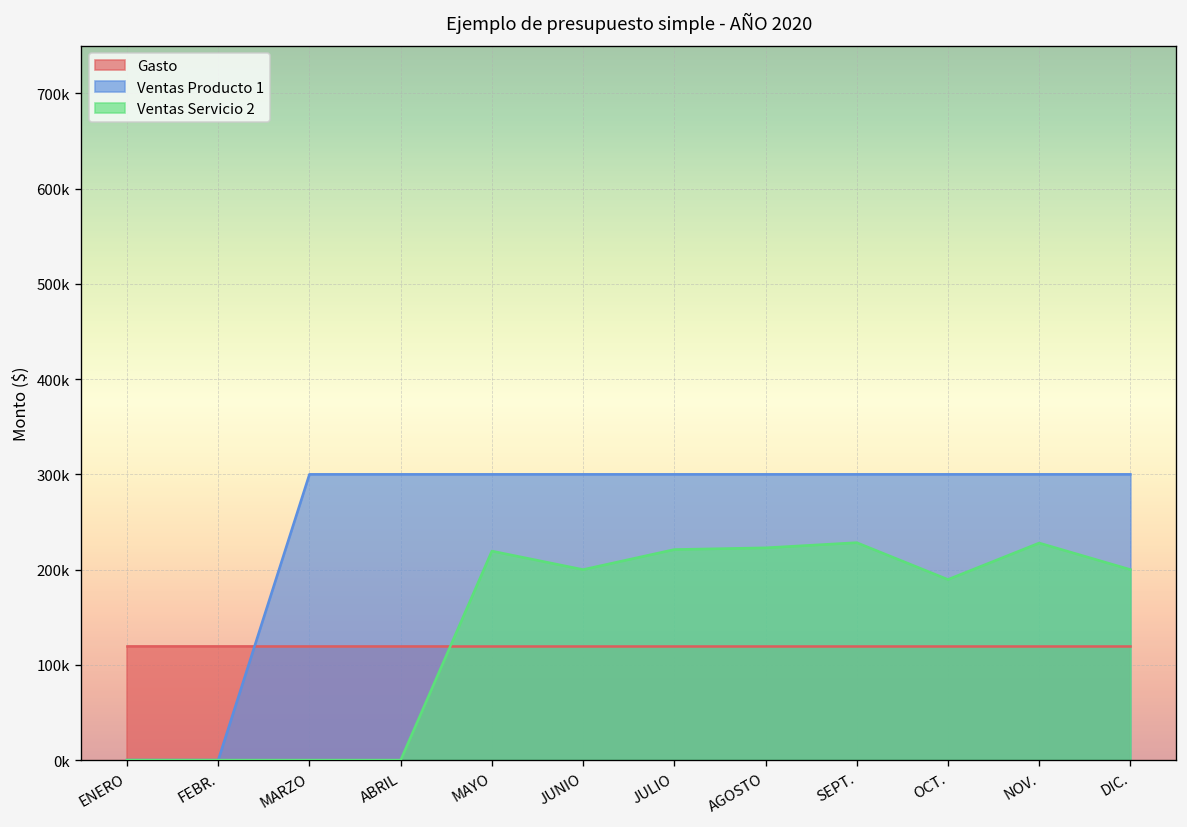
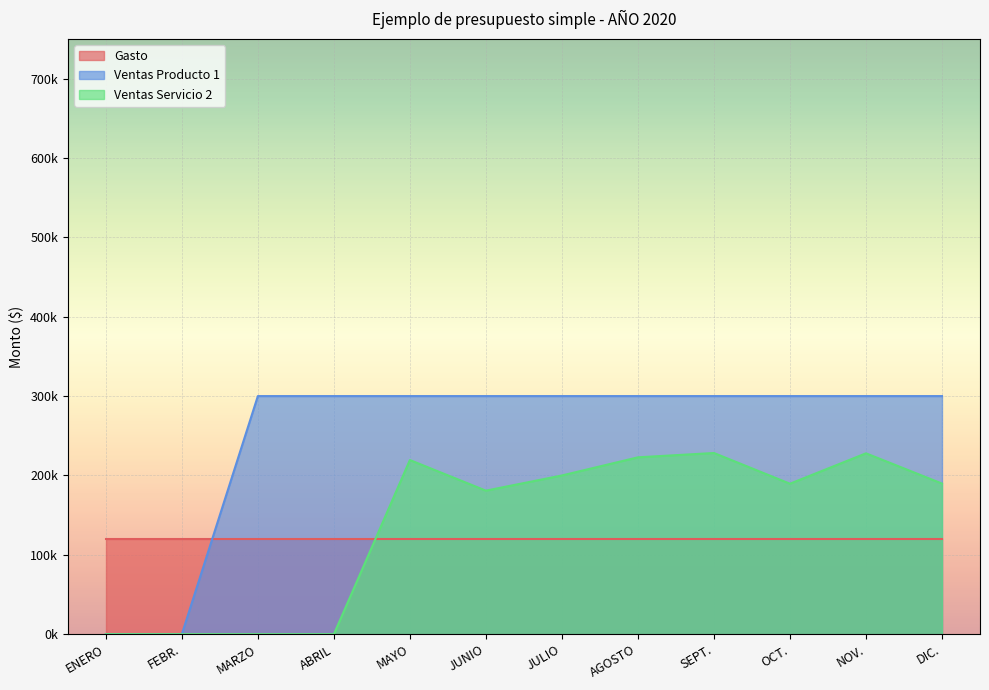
  {
    "Gasto": {
      "ENERO": 120000,
      "FEBR.": 120000,
      "MARZO": 120000,
      "ABRIL": 120000,
      "MAYO": 120000,
      "JUNIO": 120000,
      "JULIO": 120000,
      "AGOSTO": 120000,
      "SEPT.": 120000,
      "OCT.": 120000,
      "NOV.": 120000,
      "DIC.": 120000
    },
    "Ventas Producto 1": {
      "MARZO": 300000,
      "ABRIL": 300000,
      "MAYO": 300000,
      "JUNIO": 300000,
      "JULIO": 300000,
      "AGOSTO": 300000,
      "SEPT.": 300000,
      "OCT.": 300000,
      "NOV.": 300000,
      "DIC.": 300000
    },
    "Ventas Servicio 2": {
      "MARZO": 0,
      "ABRIL": 0,
      "MAYO": 220000,
-     "JUNIO": 200000,
-     "JULIO": 220000,
+     "JUNIO": 180000,
+     "JULIO": 200000,
      "AGOSTO": 220000,
      "SEPT.": 230000,
      "OCT.": 190000,
      "NOV.": 230000,
-     "DIC.": 200000
+     "DIC.": 190000
    }
  }
